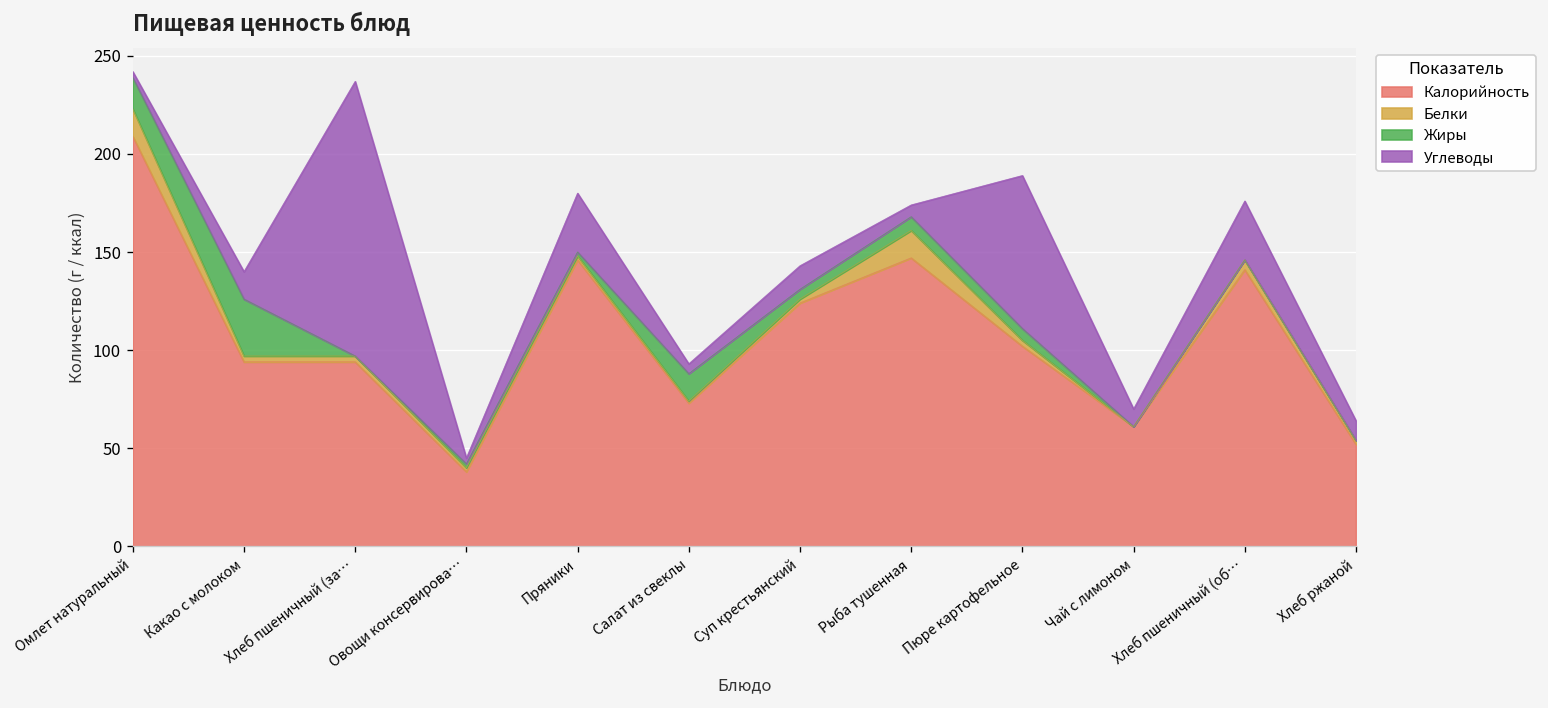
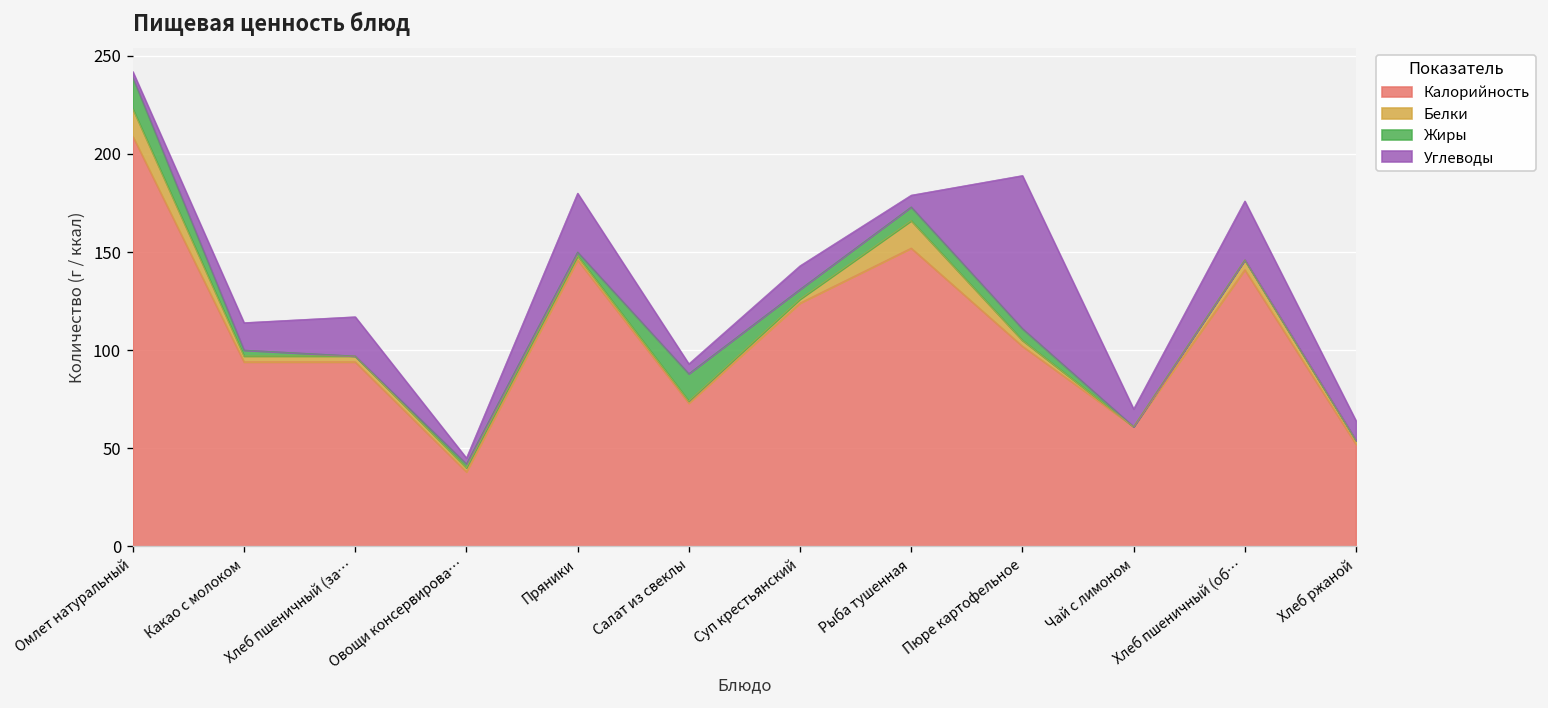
  {
    "Калорийность": {
      "Омлет натуральный": 209,
      "Какао с молоком": 94,
      "Хлеб пшеничный (за…": 94,
      "Овощи консервирова…": 38,
      "Пряники": 146,
      "Суп крестьянский": 124,
-     "Рыба тушенная": 147,
+     "Рыба тушенная": 152,
      "Пюре картофельное": 102,
      "Хлеб пшеничный (об…": 141,
      "Хлеб ржаной": 52
    },
    "Белки": {
      "Омлет натуральный": 14,
      "Какао с молоком": 3,
      "Овощи консервирова…": 2,
      "Пряники": 2,
      "Суп крестьянский": 2,
      "Рыба тушенная": 14,
      "Пюре картофельное": 3
    },
    "Жиры": {
      "Омлет натуральный": 16,
-     "Какао с молоком": 29,
+     "Какао с молоком": 3,
      "Овощи консервирова…": 2,
      "Пряники": 2,
      "Салат из свеклы": 14,
      "Суп крестьянский": 5,
      "Рыба тушенная": 7,
      "Пюре картофельное": 6
    },
    "Углеводы": {
      "Омлет натуральный": 3,
      "Какао с молоком": 14,
-     "Хлеб пшеничный (за…": 140,
+     "Хлеб пшеничный (за…": 20,
      "Овощи консервирова…": 3,
      "Пряники": 30,
      "Салат из свеклы": 5,
      "Суп крестьянский": 12,
      "Рыба тушенная": 6,
      "Пюре картофельное": 78,
      "Чай с лимоном": 9,
      "Хлеб пшеничный (об…": 30,
      "Хлеб ржаной": 10
    }
  }
